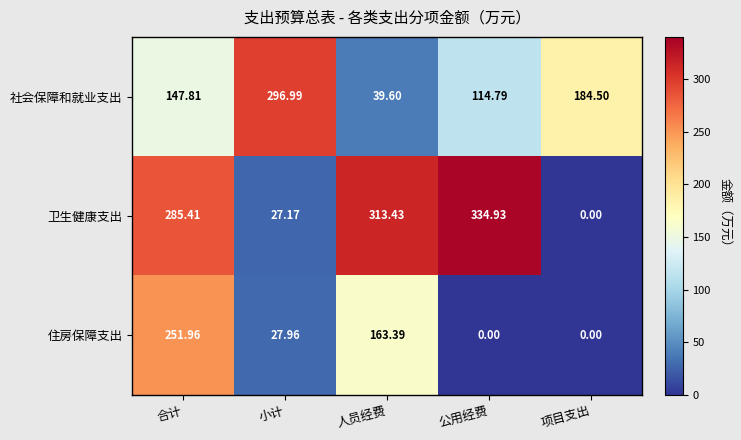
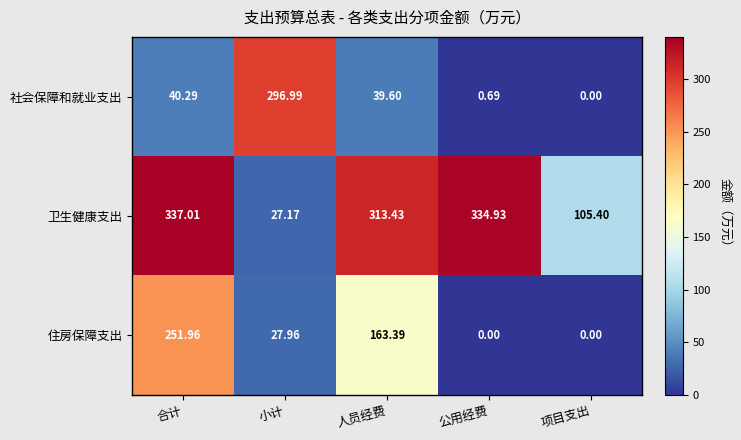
  {
    "社会保障和就业支出": {
-     "合计": 147.81,
+     "合计": 40.29,
      "小计": 296.99,
      "人员经费": 39.60,
-     "公用经费": 114.79,
-     "项目支出": 184.50
+     "公用经费": 0.69,
+     "项目支出": 0.00
    },
    "卫生健康支出": {
-     "合计": 285.41,
+     "合计": 337.01,
      "小计": 27.17,
      "人员经费": 313.43,
      "公用经费": 334.93,
-     "项目支出": 0.00
+     "项目支出": 105.40
    },
    "住房保障支出": {
      "合计": 251.96,
      "小计": 27.96,
      "人员经费": 163.39,
      "公用经费": 0.00,
      "项目支出": 0.00
    }
  }
